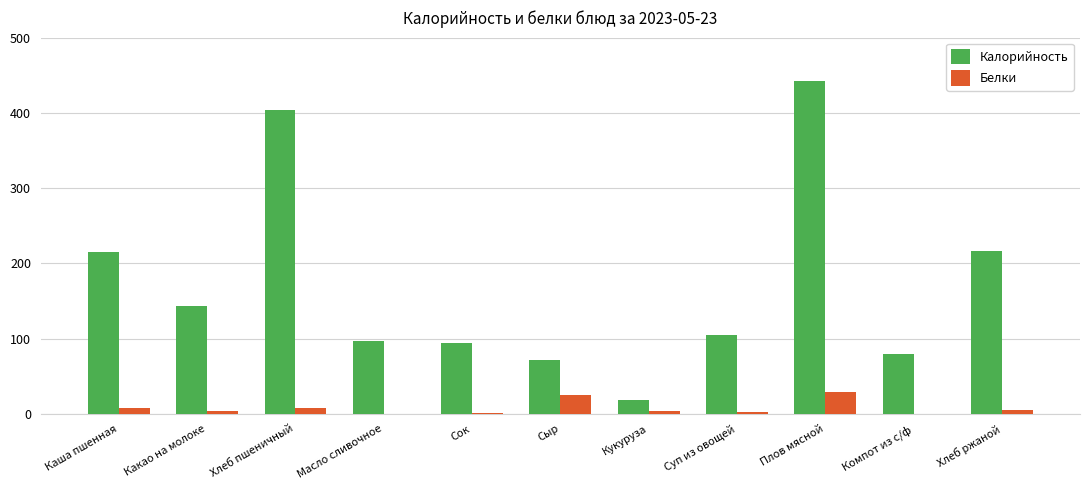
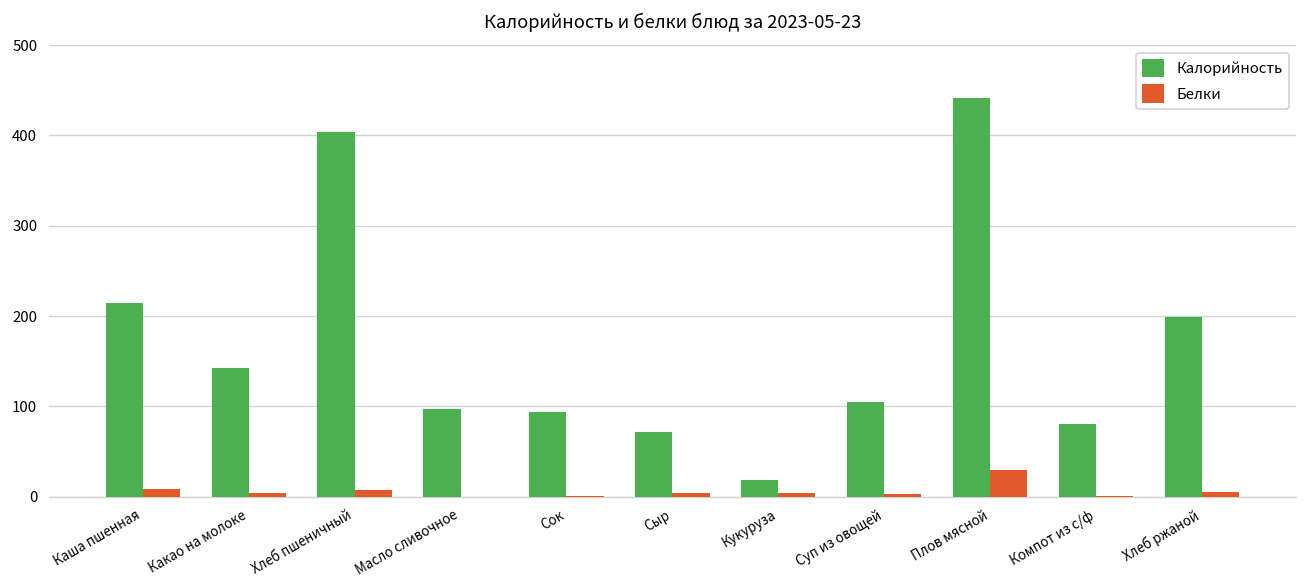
  {
    "Калорийность": {
      "Каша пшенная": 220,
      "Какао на молоке": 140,
      "Хлеб пшеничный": 400,
      "Масло сливочное": 100,
      "Сок": 90,
      "Сыр": 70,
      "Кукуруза": 20,
      "Суп из овощей": 110,
      "Плов мясной": 440,
      "Компот из с/ф": 80,
-     "Хлеб ржаной": 220
+     "Хлеб ржаной": 200
    },
    "Белки": {
      "Каша пшенная": 10,
      "Какао на молоке": 0,
      "Хлеб пшеничный": 10,
-     "Сыр": 30,
+     "Сыр": 0,
      "Кукуруза": 0,
      "Плов мясной": 30,
      "Хлеб ржаной": 10
    }
  }
